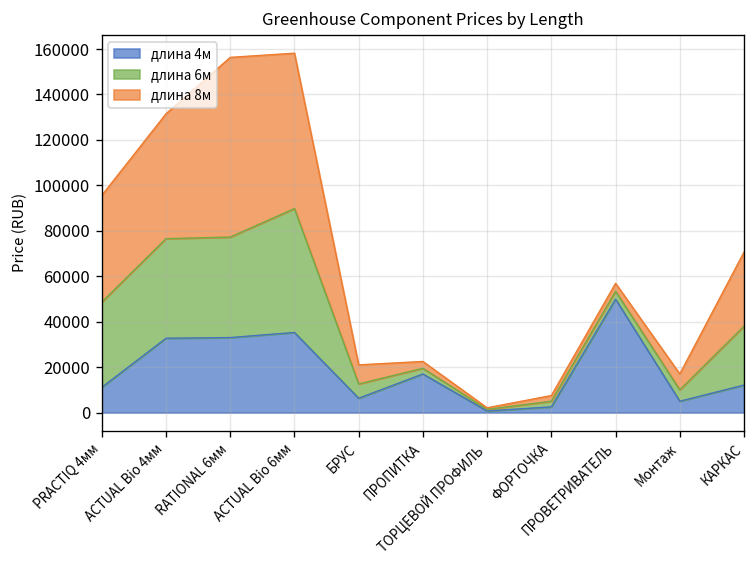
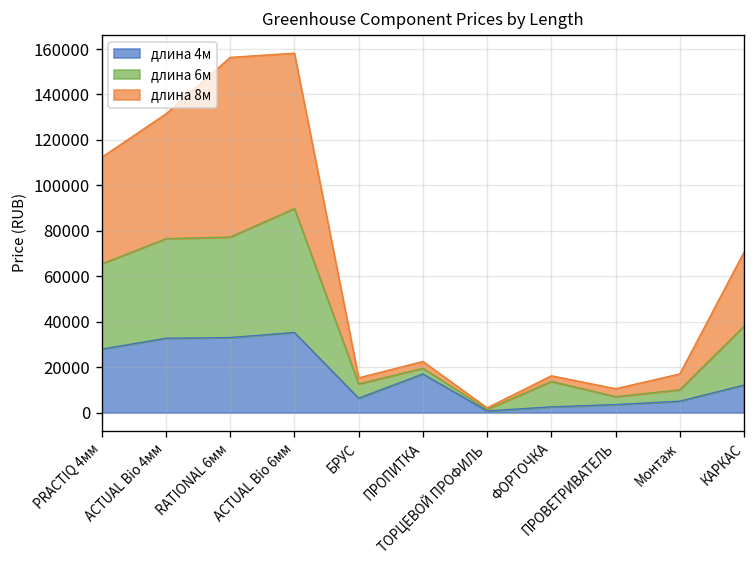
  {
    "длина 4м": {
-     "PRACTIQ 4мм": 11000,
+     "PRACTIQ 4мм": 28000,
      "ACTUAL Bio 4мм": 33000,
      "RATIONAL 6мм": 33000,
      "ACTUAL Bio 6мм": 35000,
      "БРУС": 6000,
      "ПРОПИТКА": 17000,
      "ФОРТОЧКА": 3000,
-     "ПРОВЕТРИВАТЕЛЬ": 50000,
+     "ПРОВЕТРИВАТЕЛЬ": 4000,
      "Монтаж": 5000,
      "КАРКАС": 12000
    },
    "длина 6м": {
      "PRACTIQ 4мм": 38000,
      "ACTUAL Bio 4мм": 44000,
      "RATIONAL 6мм": 44000,
      "ACTUAL Bio 6мм": 55000,
      "БРУС": 6000,
      "ПРОПИТКА": 3000,
-     "ФОРТОЧКА": 3000,
+     "ФОРТОЧКА": 11000,
      "ПРОВЕТРИВАТЕЛЬ": 4000,
      "Монтаж": 5000,
      "КАРКАС": 26000
    },
    "длина 8м": {
      "PRACTIQ 4мм": 47000,
      "ACTUAL Bio 4мм": 55000,
      "RATIONAL 6мм": 79000,
      "ACTUAL Bio 6мм": 68000,
-     "БРУС": 8000,
+     "БРУС": 3000,
      "ПРОПИТКА": 3000,
      "ФОРТОЧКА": 3000,
      "ПРОВЕТРИВАТЕЛЬ": 4000,
      "Монтаж": 7000,
      "КАРКАС": 33000
    }
  }
